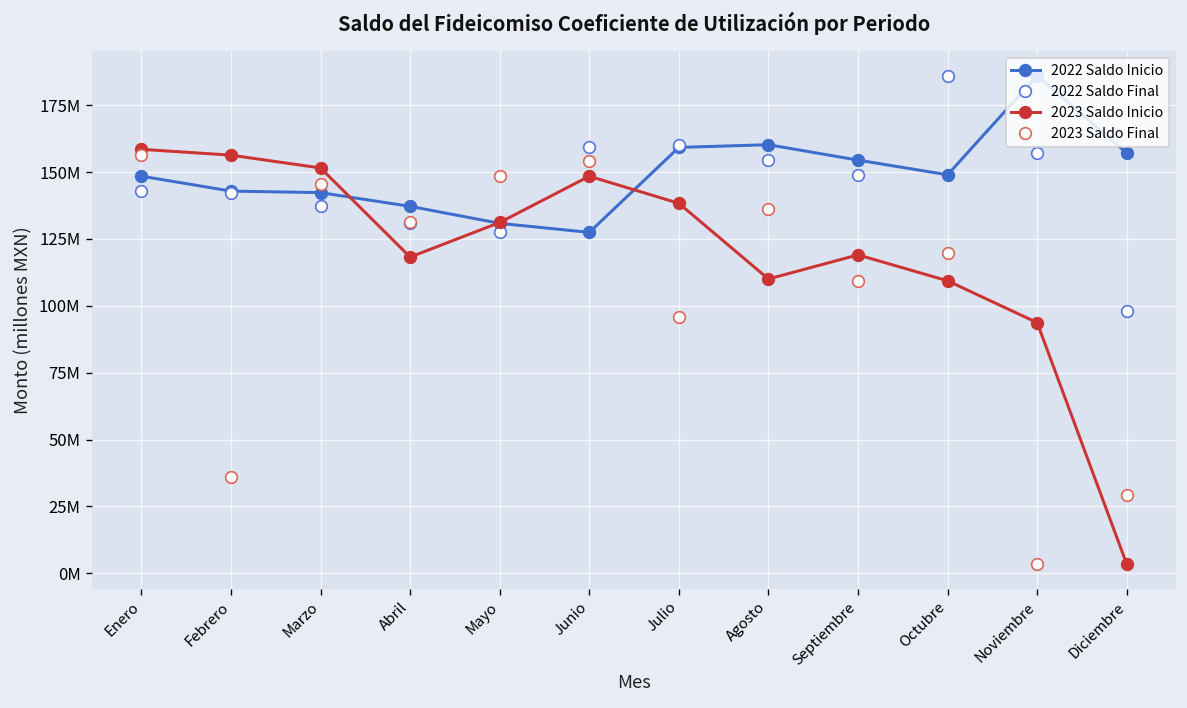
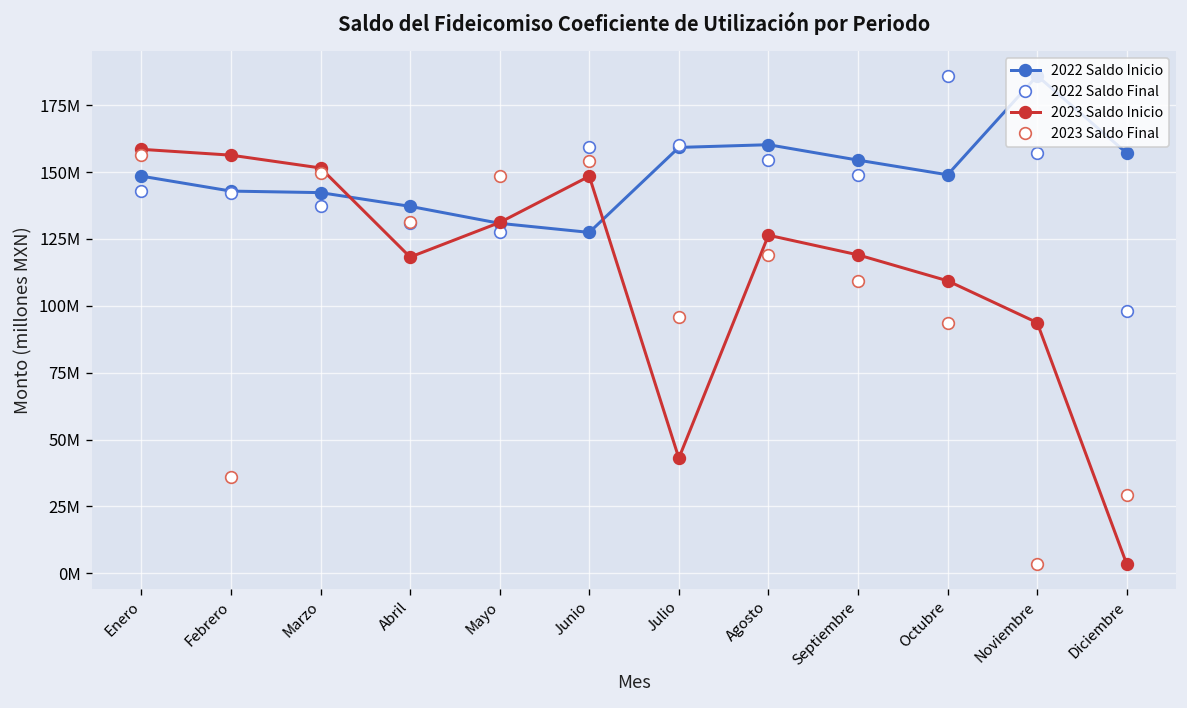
  {
    "2023 Saldo Inicio": {
      "Enero": 158000000,
      "Febrero": 156000000,
      "Marzo": 152000000,
      "Abril": 118000000,
      "Junio": 148000000,
-     "Julio": 138000000,
-     "Agosto": 110000000,
+     "Julio": 43000000,
+     "Agosto": 126000000,
      "Septiembre": 119000000,
      "Octubre": 109000000,
      "Noviembre": 94000000,
      "Diciembre": 3000000
    },
    "2023 Saldo Final": {
      "Enero": 156000000,
      "Febrero": 36000000,
-     "Marzo": 146000000,
+     "Marzo": 150000000,
      "Mayo": 148000000,
      "Junio": 154000000,
      "Julio": 96000000,
-     "Agosto": 136000000,
+     "Agosto": 119000000,
      "Septiembre": 109000000,
-     "Octubre": 120000000,
+     "Octubre": 94000000,
      "Noviembre": 3000000,
      "Diciembre": 29000000
    }
  }
